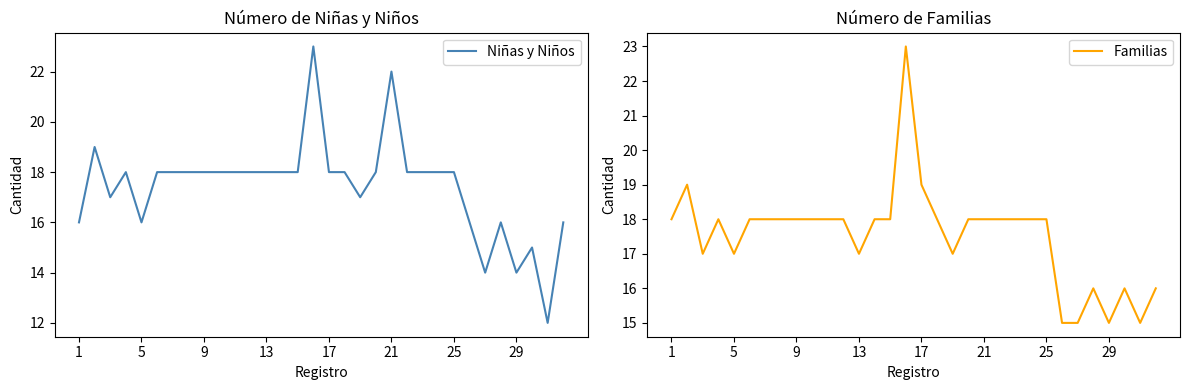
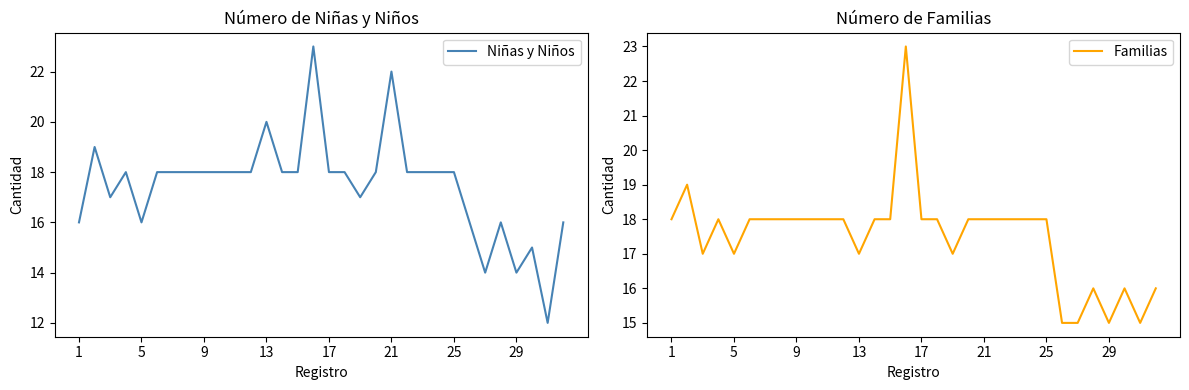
  {
    "Número de Niñas y Niños": {
      "1": 16,
      "5": 16,
      "9": 18,
-     "13": 18,
+     "13": 20,
      "17": 18,
      "21": 22,
      "25": 18,
      "29": 14
    },
    "Número de Familias": {
      "1": 18,
      "5": 17,
      "9": 18,
      "13": 17,
-     "17": 19,
+     "17": 18,
      "21": 18,
      "25": 18,
      "29": 15
    }
  }
